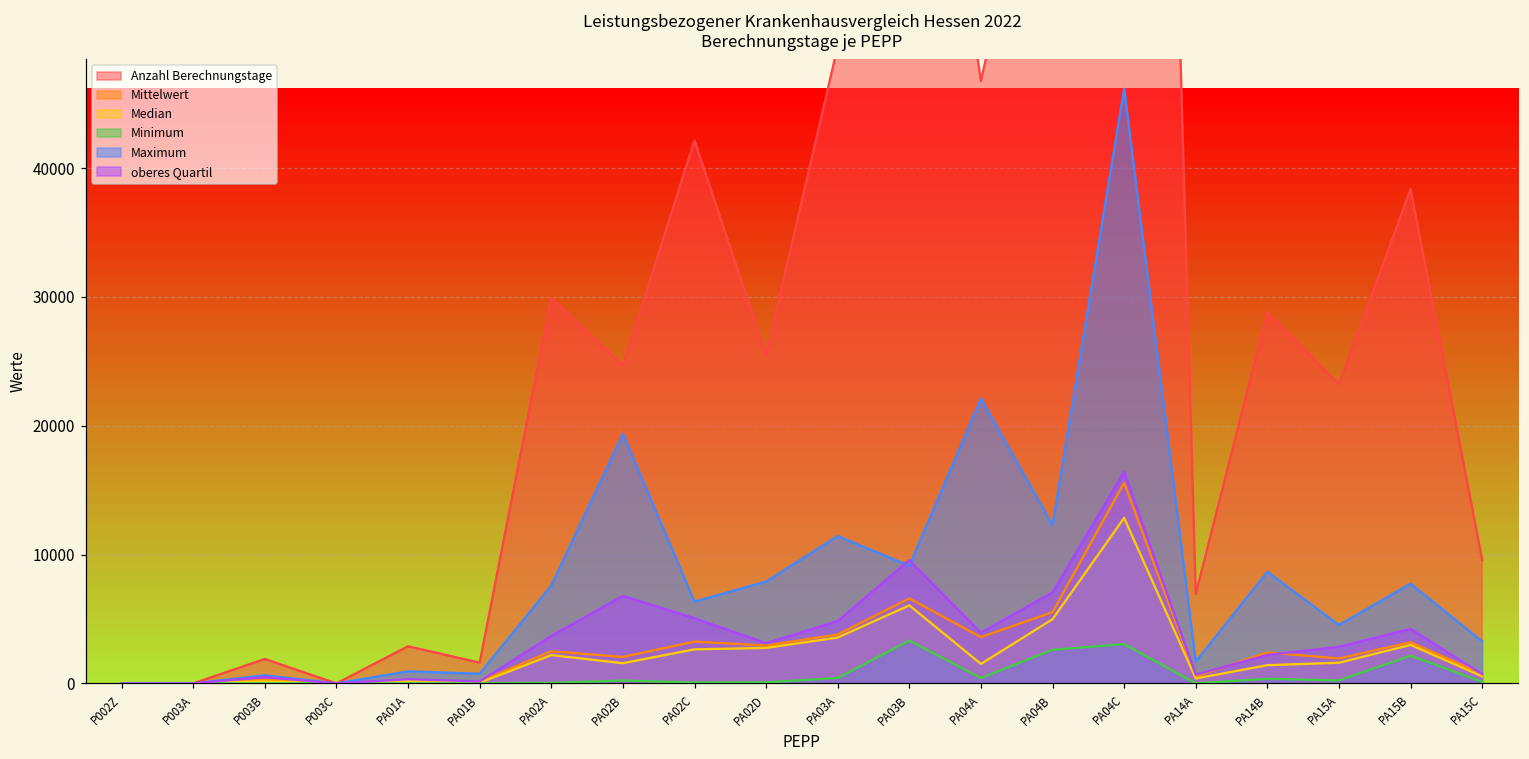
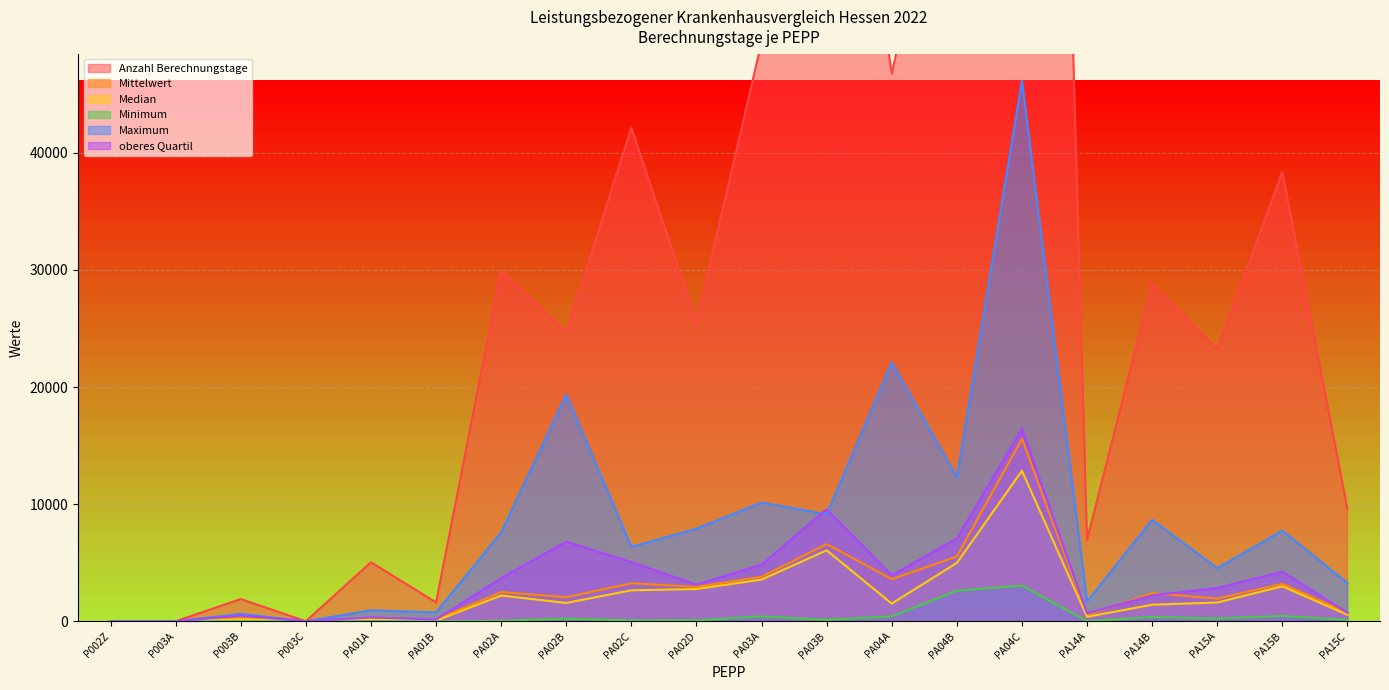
  {
    "Anzahl Berechnungstage": {
      "P003B": 1900,
-     "PA01A": 2900,
+     "PA01A": 5000,
      "PA01B": 1600,
      "PA02A": 29900,
      "PA02B": 24700,
      "PA02C": 42100,
      "PA02D": 25500,
      "PA04A": 46700,
      "PA14A": 6900,
      "PA14B": 28800,
      "PA15A": 23200,
      "PA15B": 38400,
      "PA15C": 9600
    },
    "Minimum": {
      "PA02A": 0,
      "PA02B": 200,
      "PA02C": 100,
      "PA02D": 100,
      "PA03A": 400,
-     "PA03B": 3300,
+     "PA03B": 100,
      "PA04A": 400,
      "PA04B": 2600,
      "PA04C": 3000,
      "PA14A": 0,
      "PA14B": 400,
      "PA15A": 200,
-     "PA15B": 2200,
+     "PA15B": 500,
      "PA15C": 100
    },
    "Maximum": {
      "PA01A": 900,
      "PA01B": 800,
      "PA02A": 7600,
      "PA02B": 19400,
      "PA02C": 6400,
      "PA02D": 7900,
-     "PA03A": 11400,
+     "PA03A": 10100,
      "PA03B": 9100,
      "PA04A": 22100,
      "PA04B": 12300,
      "PA04C": 46100,
      "PA14A": 1700,
      "PA14B": 8700,
      "PA15A": 4500,
      "PA15B": 7700,
      "PA15C": 3300
    },
    "oberes Quartil": {
      "PA02A": 3700,
      "PA02B": 6800,
      "PA02C": 5100,
      "PA03A": 4800,
      "PA03B": 9600,
      "PA04A": 3900,
      "PA04B": 7100,
      "PA04C": 16400,
      "PA15A": 2800,
      "PA15B": 4200
    }
  }
